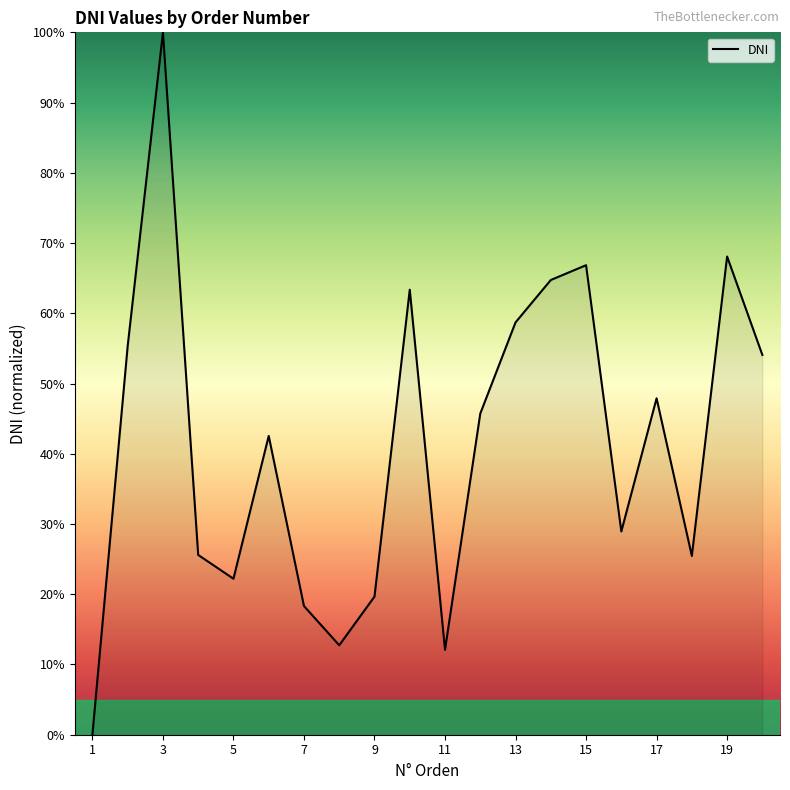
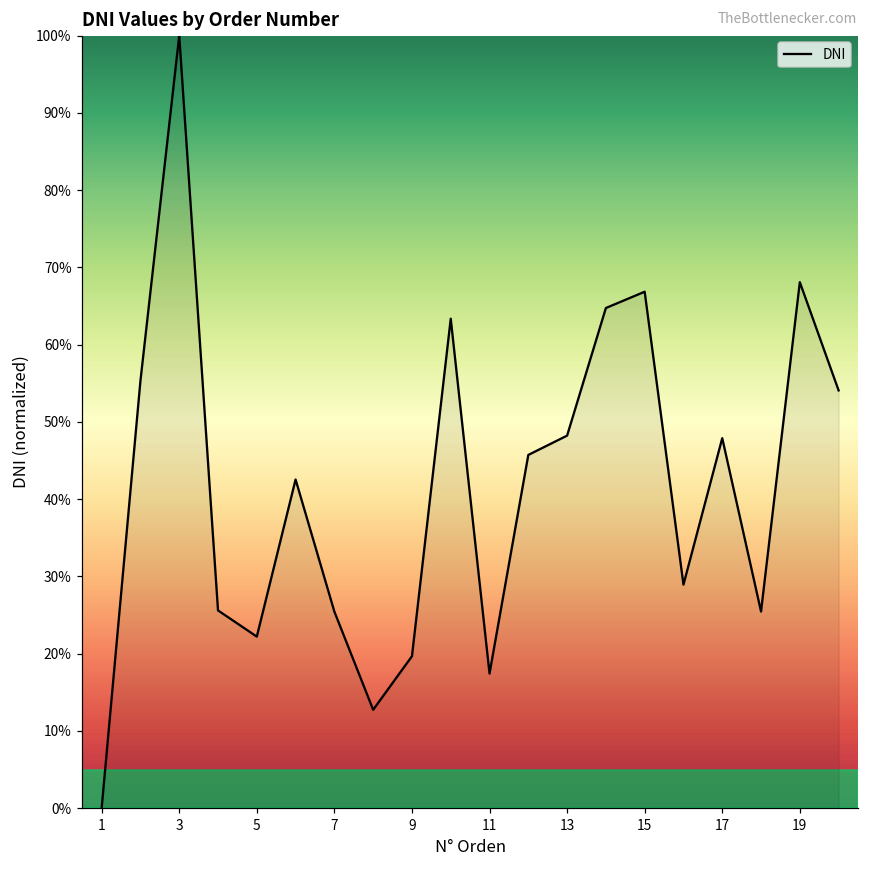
  {
    "3": "100%",
    "5": "22%",
-   "7": "18%",
+   "7": "25%",
    "9": "20%",
-   "11": "12%",
-   "13": "59%",
+   "11": "17%",
+   "13": "48%",
    "15": "67%",
    "17": "48%",
    "19": "68%"
  }
